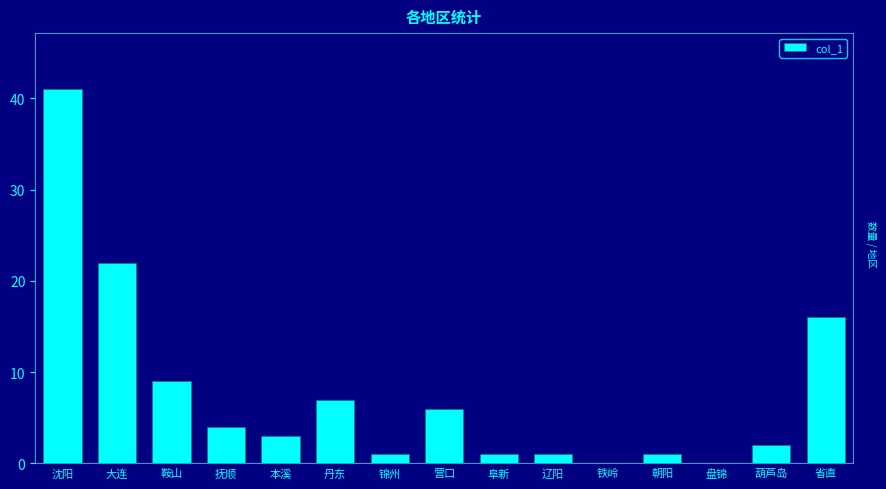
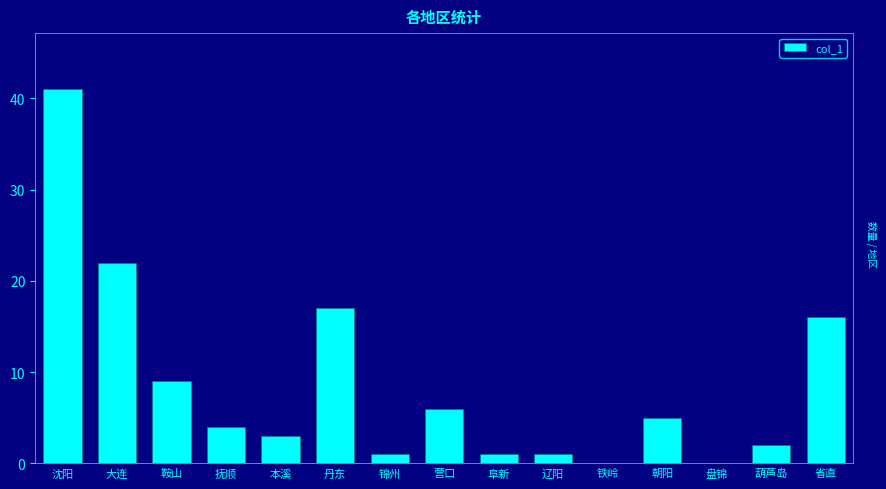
  {
    "沈阳": 41,
    "大连": 22,
    "鞍山": 9,
    "抚顺": 4,
    "本溪": 3,
-   "丹东": 7,
+   "丹东": 17,
    "锦州": 1,
    "营口": 6,
    "阜新": 1,
    "辽阳": 1,
    "铁岭": 0,
-   "朝阳": 1,
+   "朝阳": 5,
    "盘锦": 0,
    "葫芦岛": 2,
    "省直": 16
  }
